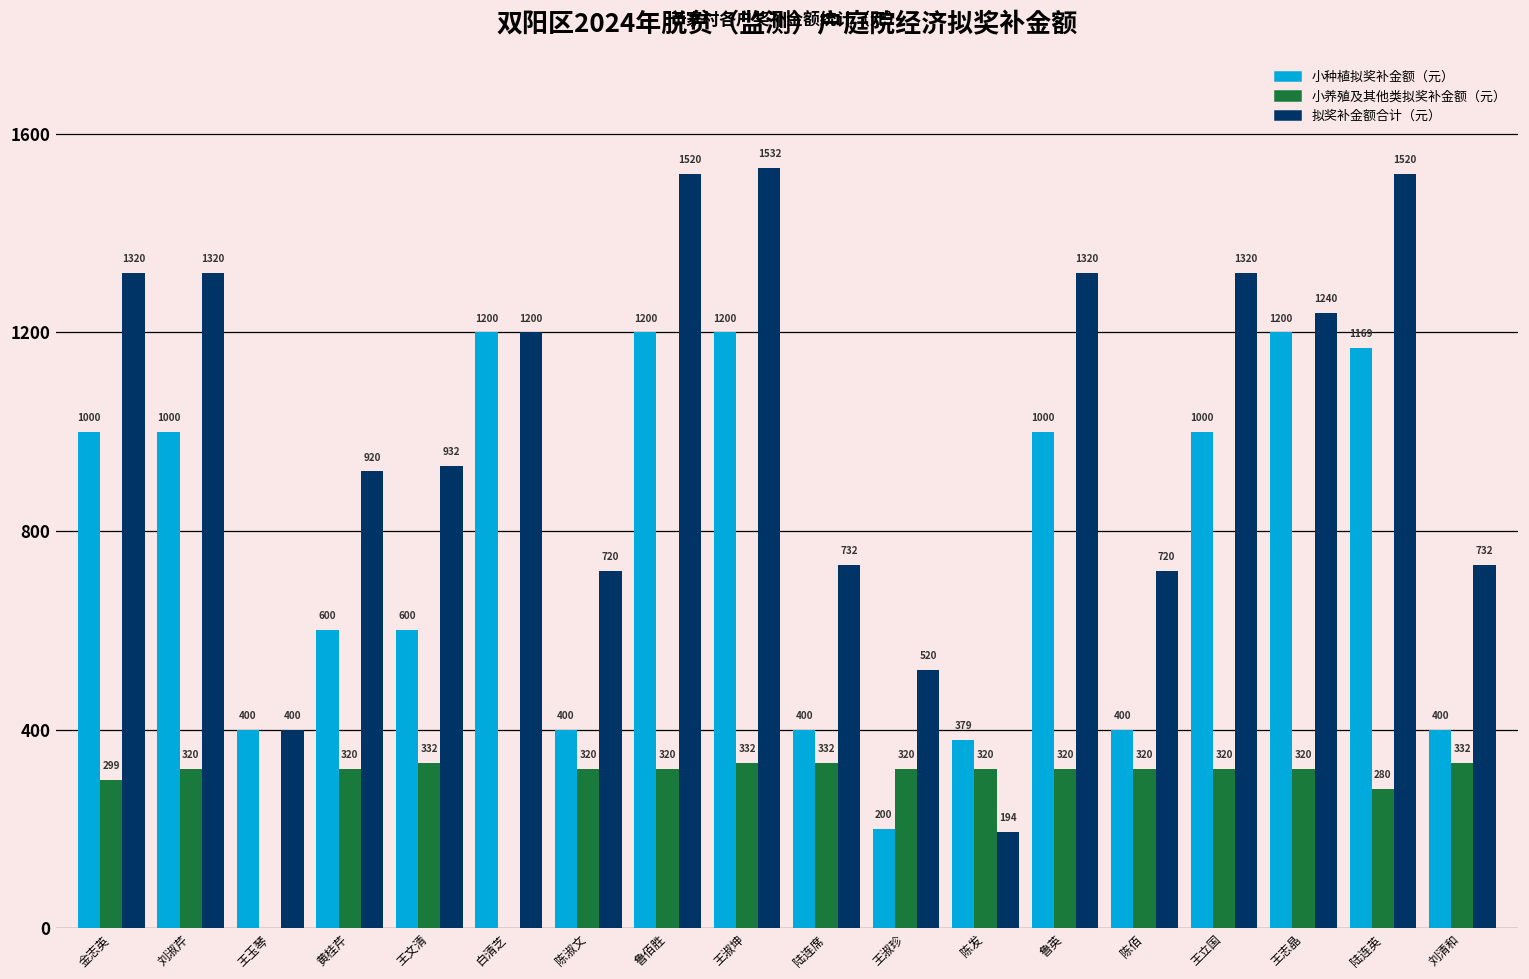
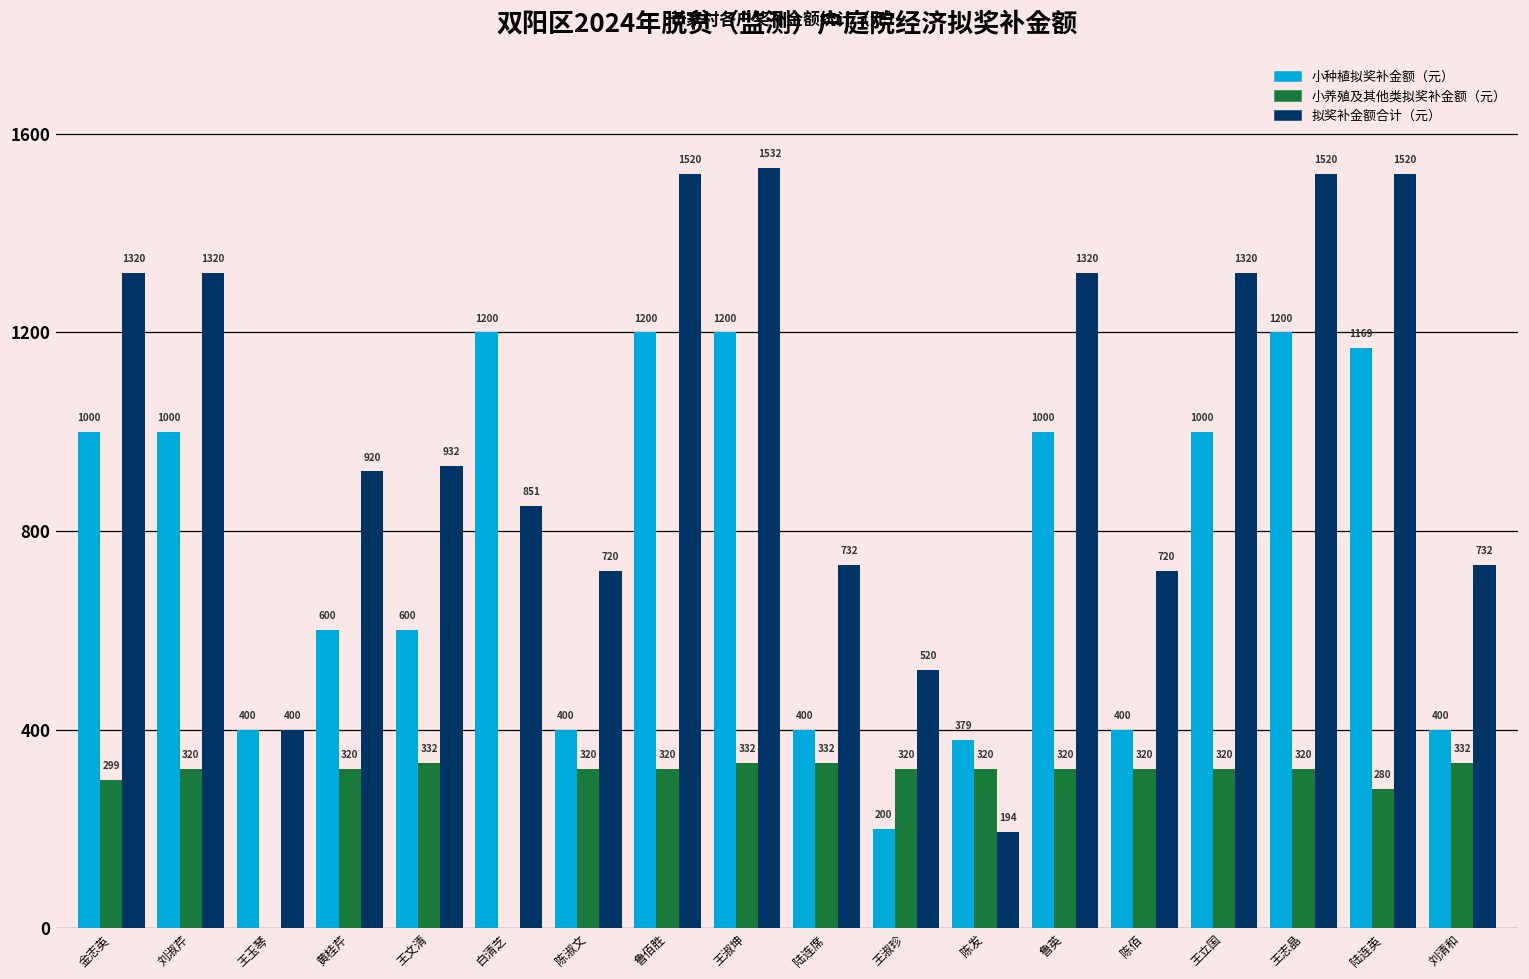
  {
    "小种植拟奖补金额（元）": {
      "金志英": 1000,
      "刘淑芹": 1000,
      "王玉琴": 400,
      "黄桂芹": 600,
      "王文清": 600,
      "白清芝": 1200,
      "陈淑文": 400,
      "鲁佰胜": 1200,
      "王淑坤": 1200,
      "陆连席": 400,
      "王淑珍": 200,
      "陈发": 379,
      "鲁英": 1000,
      "陈佰": 400,
      "王立国": 1000,
      "王志晶": 1200,
      "陆连英": 1169,
      "刘清和": 400
    },
    "小养殖及其他类拟奖补金额（元）": {
      "金志英": 299,
      "刘淑芹": 320,
      "黄桂芹": 320,
      "王文清": 332,
      "陈淑文": 320,
      "鲁佰胜": 320,
      "王淑坤": 332,
      "陆连席": 332,
      "王淑珍": 320,
      "陈发": 320,
      "鲁英": 320,
      "陈佰": 320,
      "王立国": 320,
      "王志晶": 320,
      "陆连英": 280,
      "刘清和": 332
    },
    "拟奖补金额合计（元）": {
      "金志英": 1320,
      "刘淑芹": 1320,
      "王玉琴": 400,
      "黄桂芹": 920,
      "王文清": 932,
-     "白清芝": 1200,
+     "白清芝": 851,
      "陈淑文": 720,
      "鲁佰胜": 1520,
      "王淑坤": 1532,
      "陆连席": 732,
      "王淑珍": 520,
      "陈发": 194,
      "鲁英": 1320,
      "陈佰": 720,
      "王立国": 1320,
-     "王志晶": 1240,
+     "王志晶": 1520,
      "陆连英": 1520,
      "刘清和": 732
    }
  }
